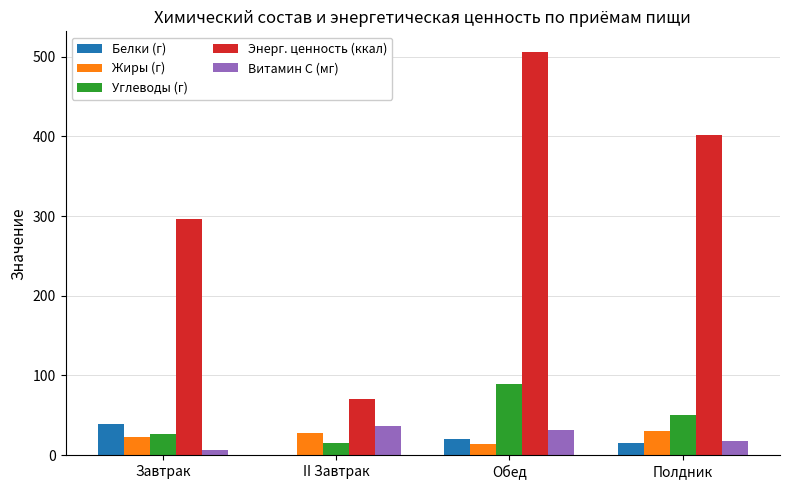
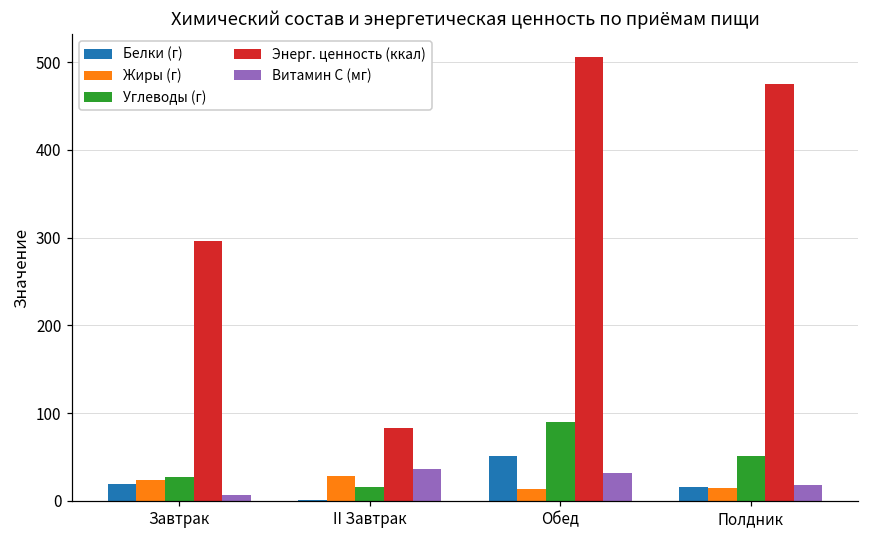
  {
    "Белки (г)": {
-     "Завтрак": 40,
-     "Обед": 20,
+     "Завтрак": 20,
+     "Обед": 50,
      "Полдник": 20
    },
    "Жиры (г)": {
      "Завтрак": 20,
      "II Завтрак": 30,
      "Обед": 10,
-     "Полдник": 30
+     "Полдник": 10
    },
    "Углеводы (г)": {
      "Завтрак": 30,
      "II Завтрак": 20,
      "Обед": 90,
      "Полдник": 50
    },
    "Энерг. ценность (ккал)": {
      "Завтрак": 300,
-     "II Завтрак": 70,
+     "II Завтрак": 80,
      "Обед": 510,
-     "Полдник": 400
+     "Полдник": 480
    },
    "Витамин С (мг)": {
      "Завтрак": 10,
      "II Завтрак": 40,
      "Обед": 30,
      "Полдник": 20
    }
  }
